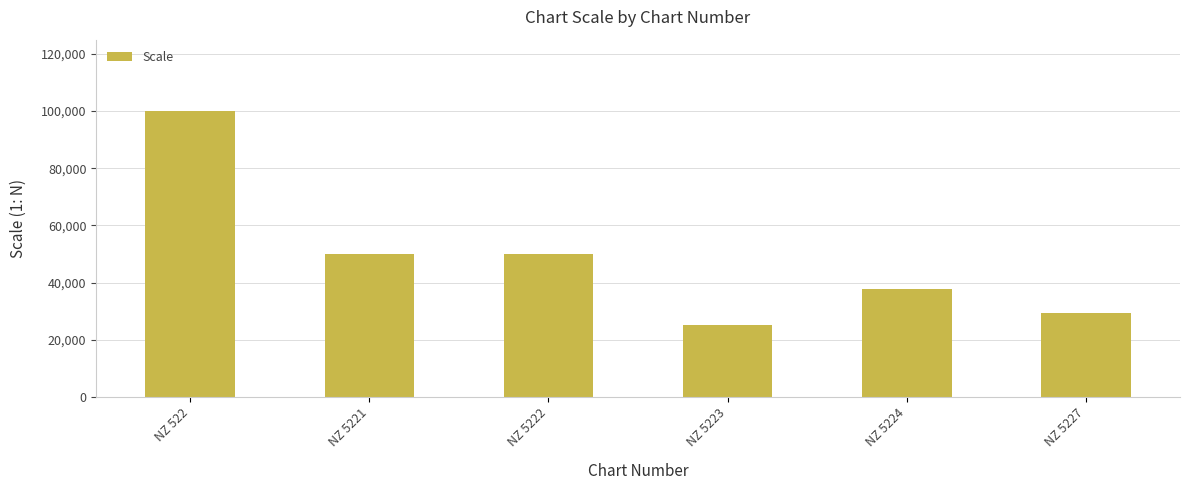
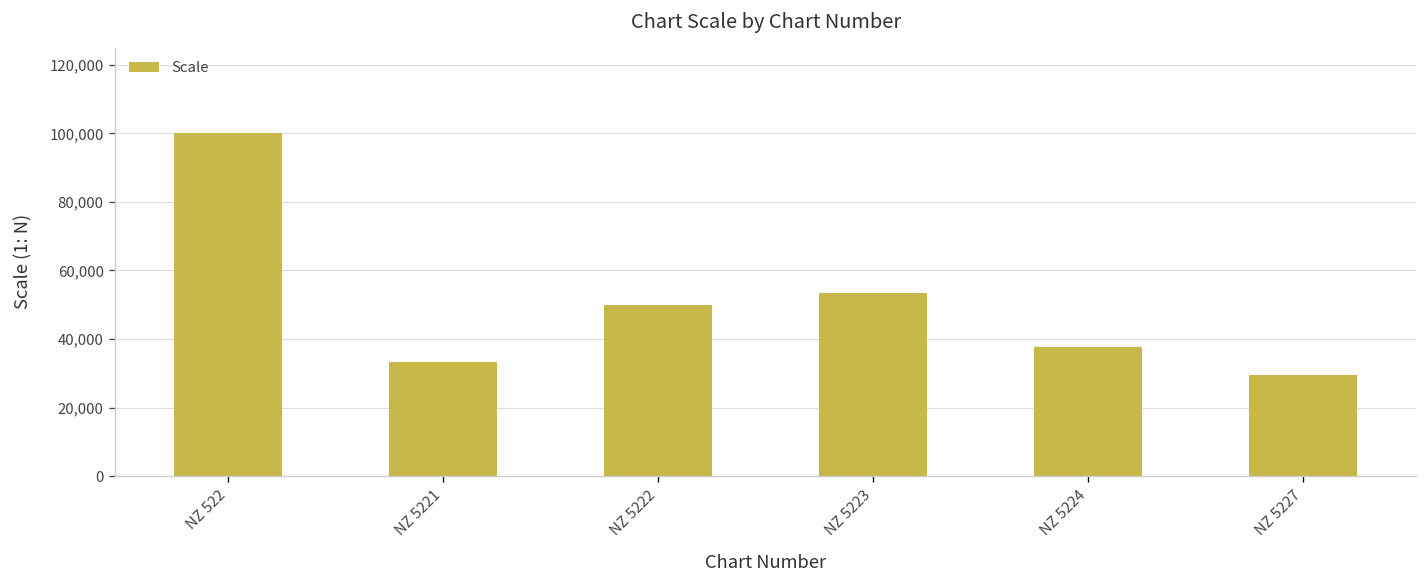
  {
    "NZ 522": "100,000",
-   "NZ 5221": "50,000",
+   "NZ 5221": "33,000",
    "NZ 5222": "50,000",
-   "NZ 5223": "25,000",
+   "NZ 5223": "53,000",
    "NZ 5224": "38,000",
    "NZ 5227": "30,000"
  }
